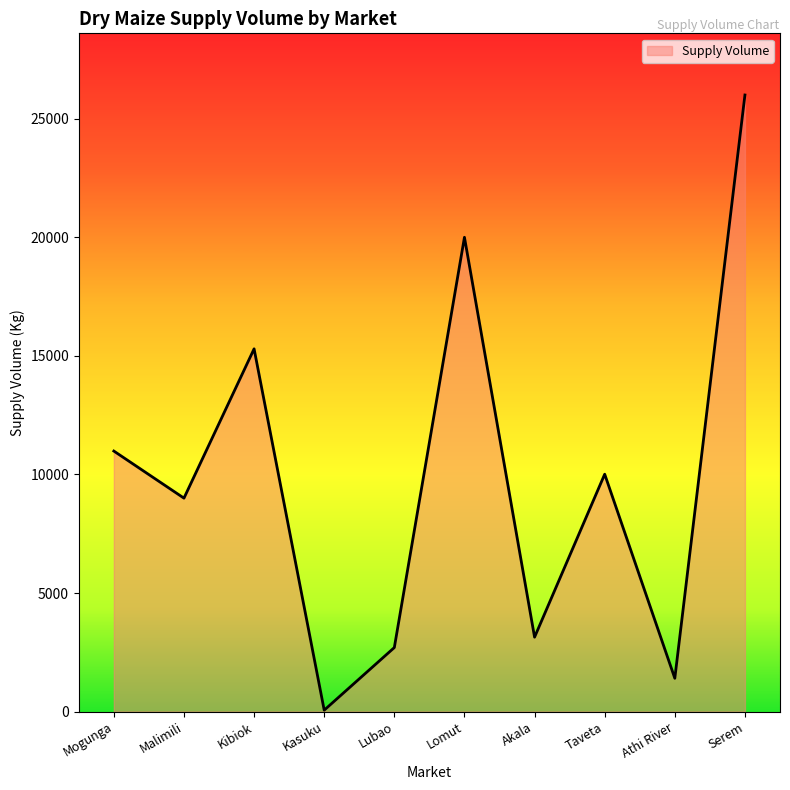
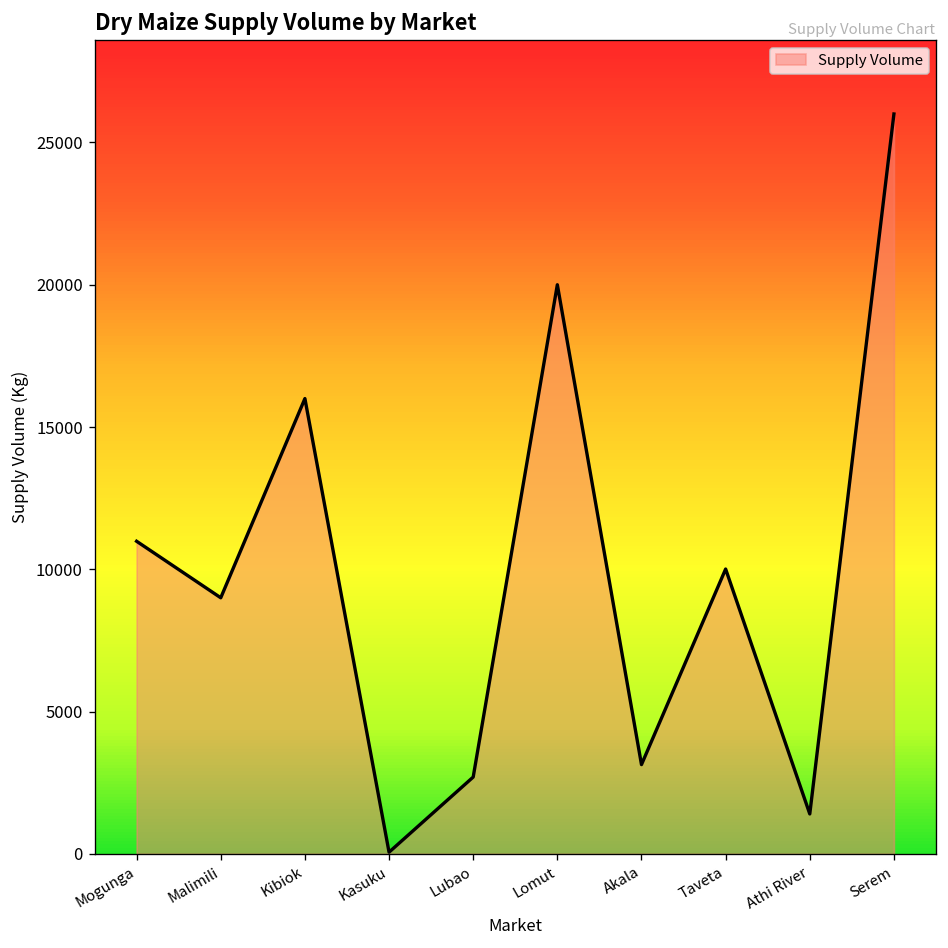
  {
    "Mogunga": 11000,
    "Malimili": 9000,
-   "Kibiok": 15300,
+   "Kibiok": 16000,
    "Kasuku": 100,
    "Lubao": 2700,
    "Lomut": 20000,
    "Akala": 3100,
    "Taveta": 10000,
    "Athi River": 1400,
    "Serem": 26000
  }
